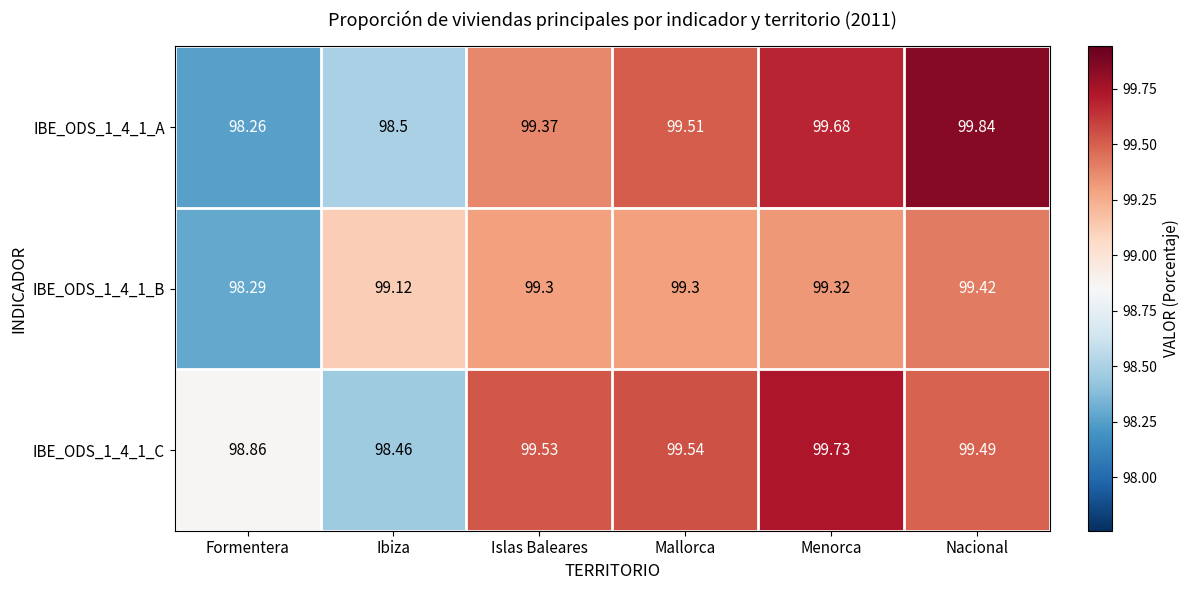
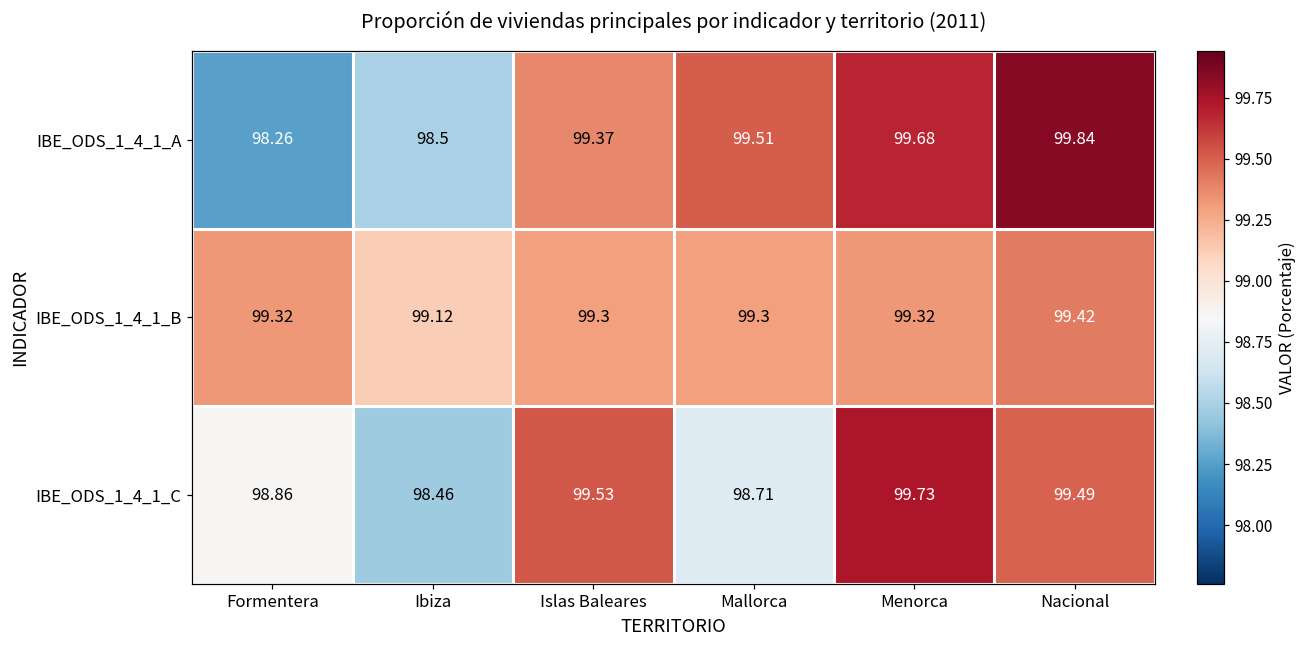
  {
    "IBE_ODS_1_4_1_A": {
      "Formentera": 98.26,
      "Ibiza": 98.5,
      "Islas Baleares": 99.37,
      "Mallorca": 99.51,
      "Menorca": 99.68,
      "Nacional": 99.84
    },
    "IBE_ODS_1_4_1_B": {
-     "Formentera": 98.29,
+     "Formentera": 99.32,
      "Ibiza": 99.12,
      "Islas Baleares": 99.3,
      "Mallorca": 99.3,
      "Menorca": 99.32,
      "Nacional": 99.42
    },
    "IBE_ODS_1_4_1_C": {
      "Formentera": 98.86,
      "Ibiza": 98.46,
      "Islas Baleares": 99.53,
-     "Mallorca": 99.54,
+     "Mallorca": 98.71,
      "Menorca": 99.73,
      "Nacional": 99.49
    }
  }
